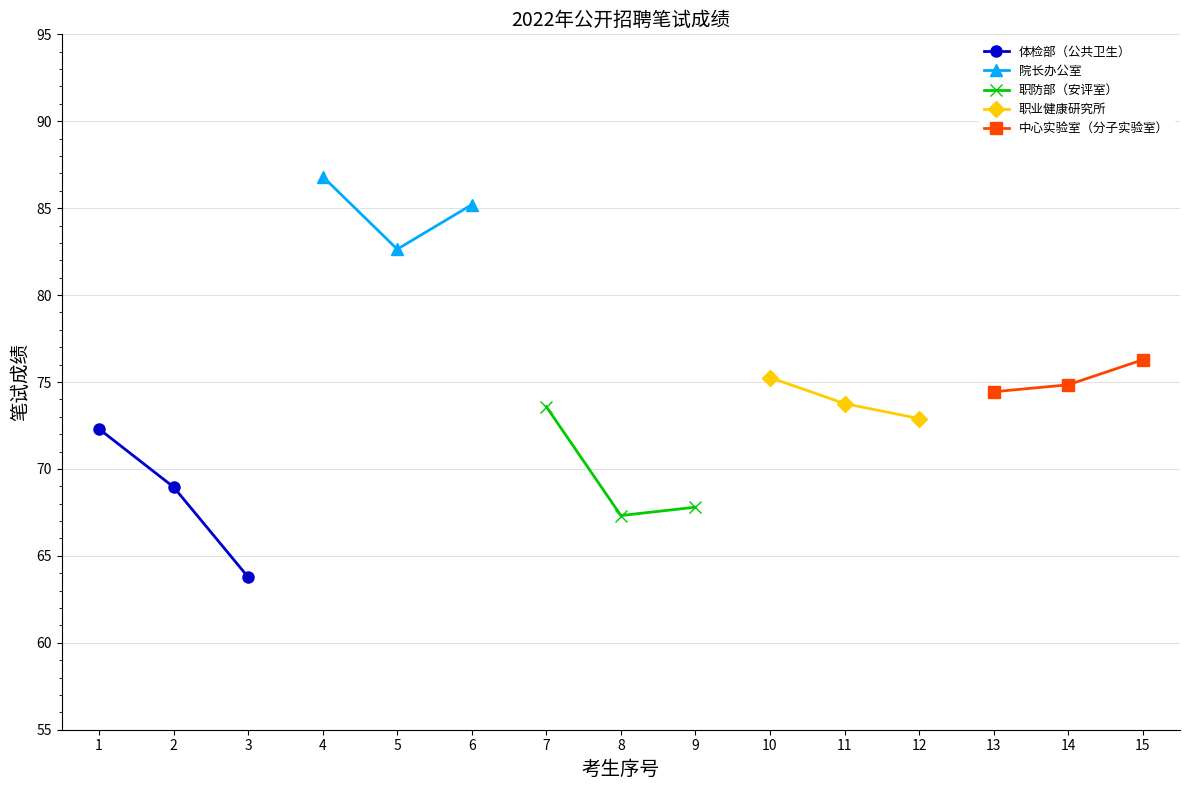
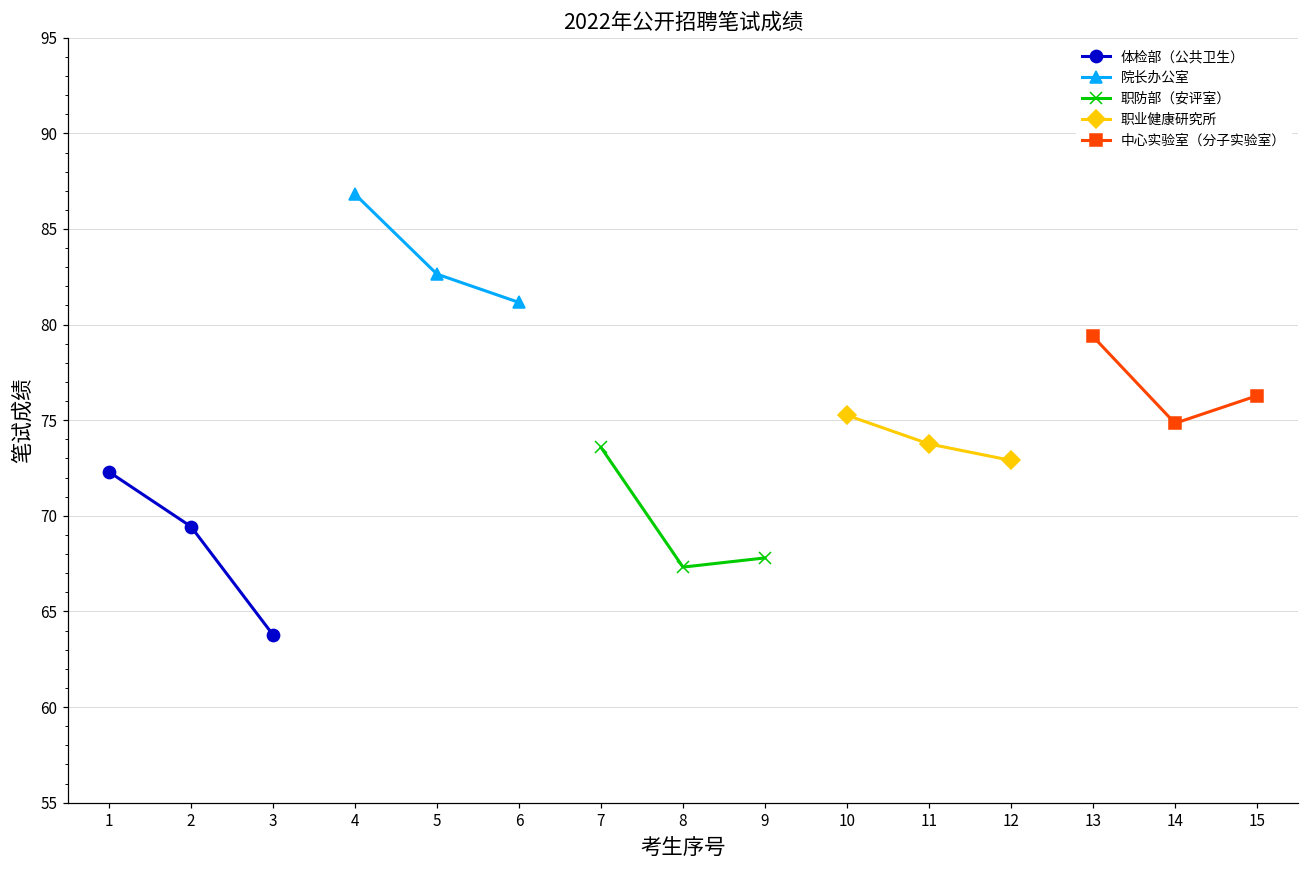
  {
    "体检部（公共卫生）": {
      "1": 72.3,
-     "2": 69.0,
+     "2": 69.4,
      "3": 63.8
    },
    "院长办公室": {
      "4": 86.8,
      "5": 82.6,
-     "6": 85.2
+     "6": 81.2
    },
    "职防部（安评室）": {
      "7": 73.6,
      "8": 67.3,
      "9": 67.8
    },
    "职业健康研究所": {
      "10": 75.3,
      "11": 73.8,
      "12": 72.9
    },
    "中心实验室（分子实验室）": {
-     "13": 74.4,
+     "13": 79.4,
      "14": 74.8,
      "15": 76.3
    }
  }
